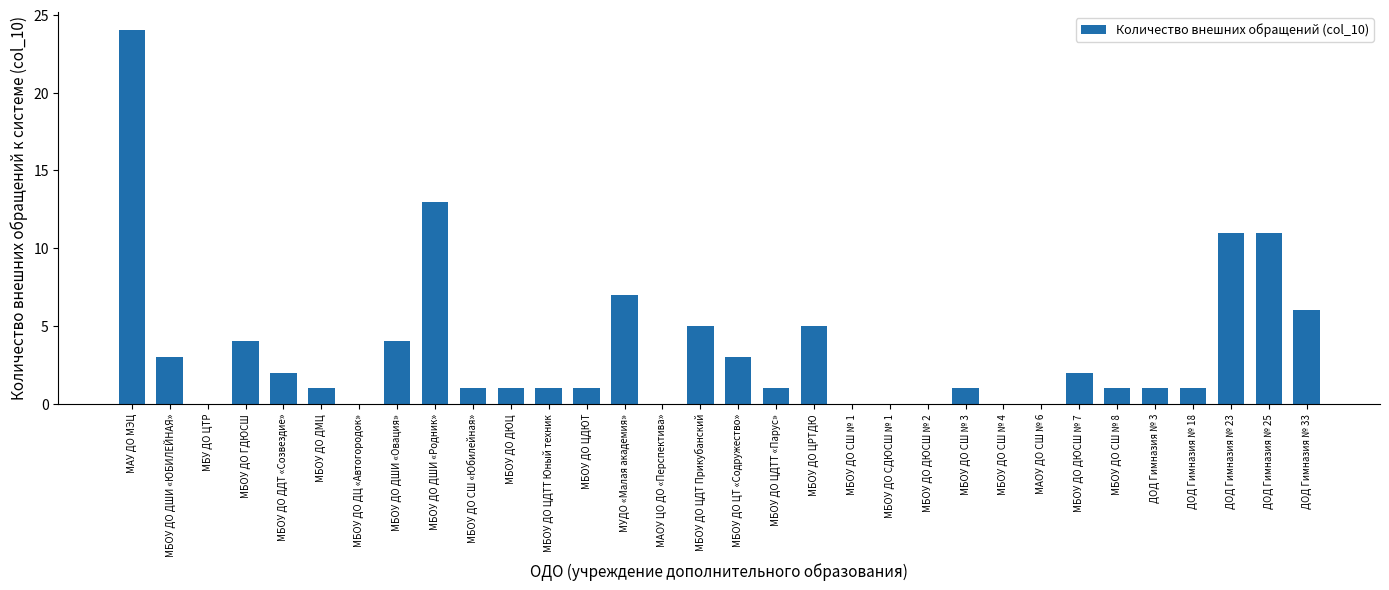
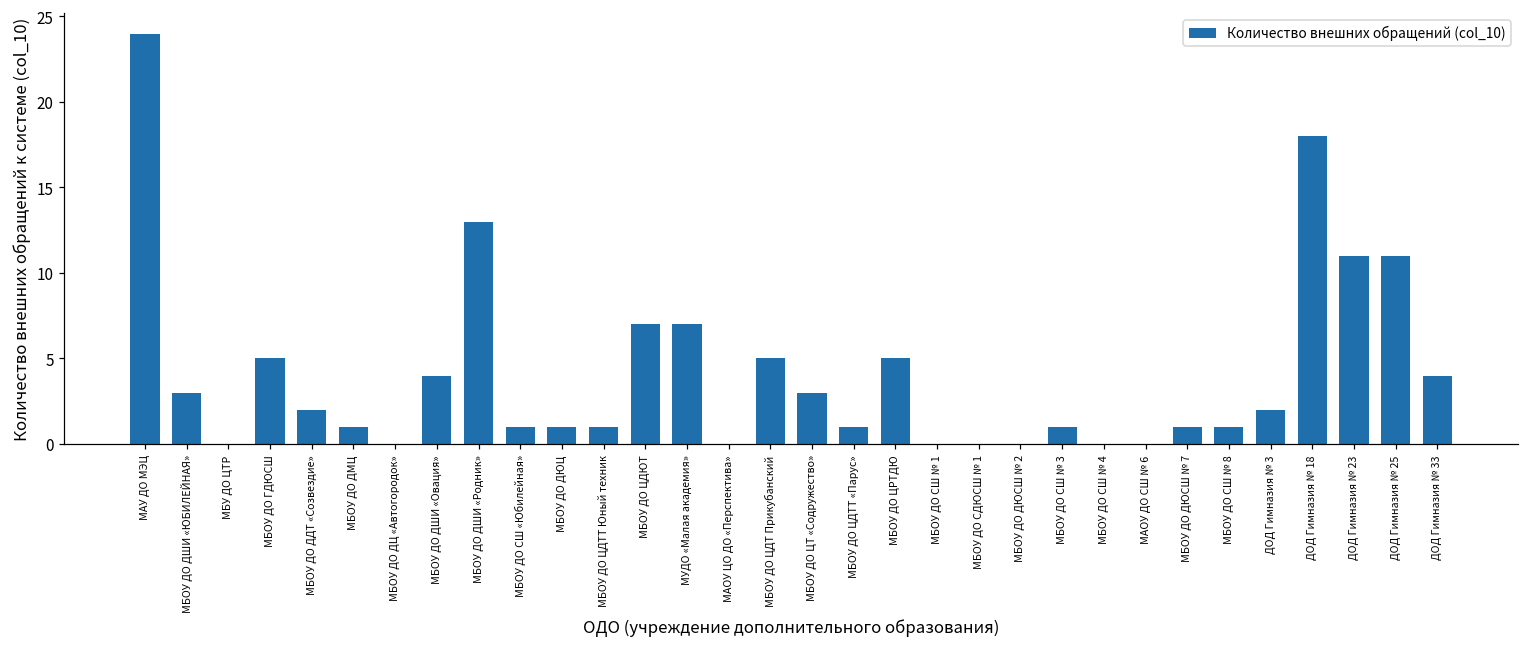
  {
    "МАУ ДО МЭЦ": 24,
    "МБОУ ДО ДШИ «ЮБИЛЕЙНАЯ»": 3,
    "МБУ ДО ЦТР": 0,
-   "МБОУ ДО ГДЮСШ": 4,
+   "МБОУ ДО ГДЮСШ": 5,
    "МБОУ ДО ДДТ «Созвездие»": 2,
    "МБОУ ДО ДМЦ": 1,
    "МБОУ ДО ДЦ «Автогородок»": 0,
    "МБОУ ДО ДШИ «Овация»": 4,
    "МБОУ ДО ДШИ «Родник»": 13,
    "МБОУ ДО СШ «Юбилейная»": 1,
    "МБОУ ДО ДЮЦ": 1,
    "МБОУ ДО ЦДТТ Юный техник": 1,
-   "МБОУ ДО ЦДЮТ": 1,
+   "МБОУ ДО ЦДЮТ": 7,
    "МУДО «Малая академия»": 7,
    "МАОУ ЦО ДО «Перспектива»": 0,
    "МБОУ ДО ЦДТ Прикубанский": 5,
    "МБОУ ДО ЦТ «Содружество»": 3,
    "МБОУ ДО ЦДТТ «Парус»": 1,
    "МБОУ ДО ЦРТДЮ": 5,
    "МБОУ ДО СШ № 1": 0,
    "МБОУ ДО СДЮСШ № 1": 0,
    "МБОУ ДО ДЮСШ № 2": 0,
    "МБОУ ДО СШ № 3": 1,
    "МБОУ ДО СШ № 4": 0,
    "МАОУ ДО СШ № 6": 0,
-   "МБОУ ДО ДЮСШ № 7": 2,
+   "МБОУ ДО ДЮСШ № 7": 1,
    "МБОУ ДО СШ № 8": 1,
-   "ДОД Гимназия № 3": 1,
-   "ДОД Гимназия № 18": 1,
+   "ДОД Гимназия № 3": 2,
+   "ДОД Гимназия № 18": 18,
    "ДОД Гимназия № 23": 11,
    "ДОД Гимназия № 25": 11,
-   "ДОД Гимназия № 33": 6
+   "ДОД Гимназия № 33": 4
  }
